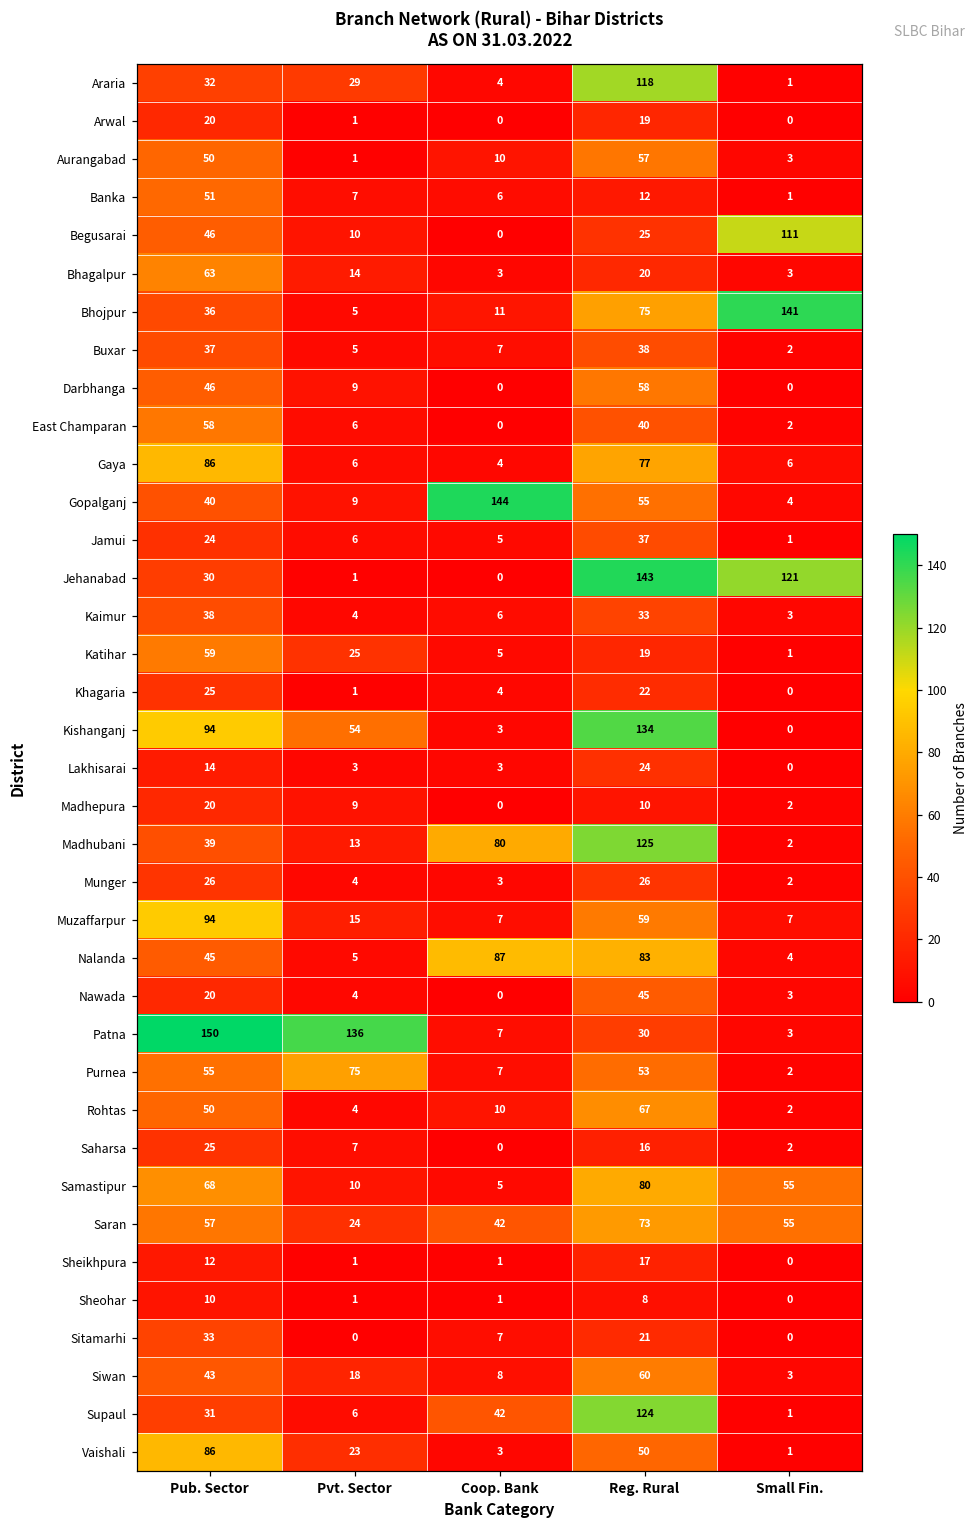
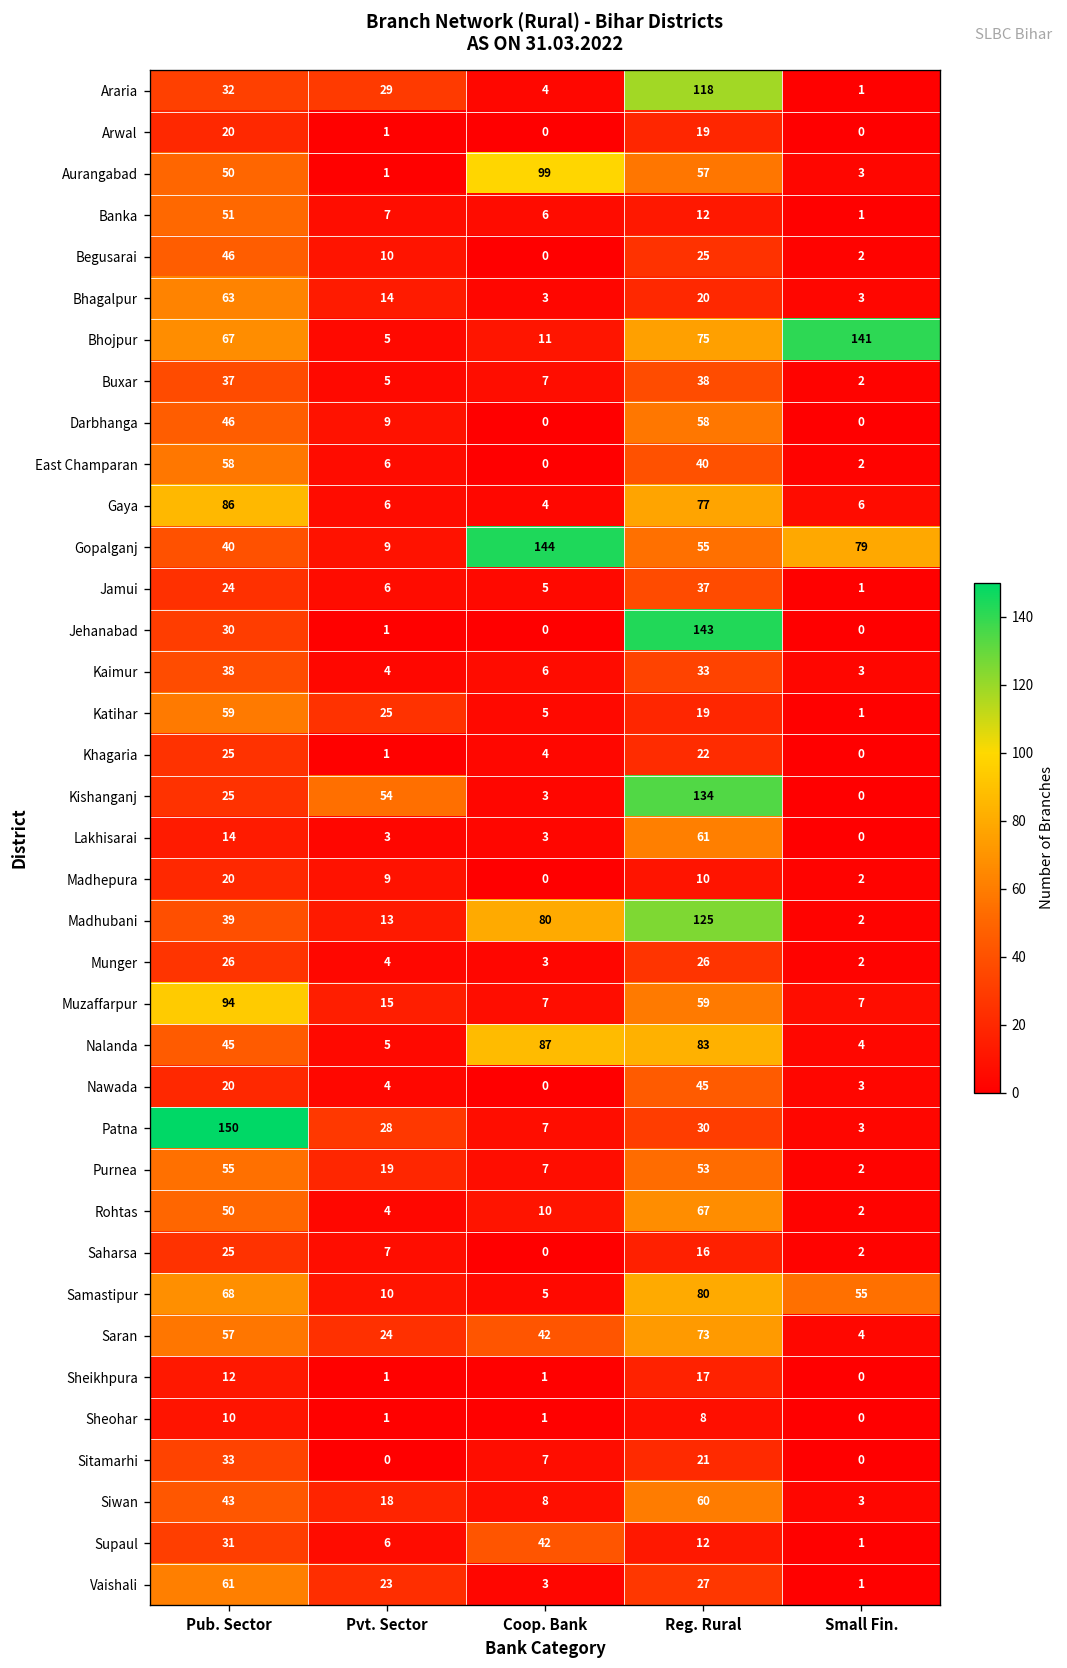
  {
    "Araria": {
      "Pub. Sector": 32,
      "Pvt. Sector": 29,
      "Coop. Bank": 4,
      "Reg. Rural": 118,
      "Small Fin.": 1
    },
    "Arwal": {
      "Pub. Sector": 20,
      "Pvt. Sector": 1,
      "Coop. Bank": 0,
      "Reg. Rural": 19,
      "Small Fin.": 0
    },
    "Aurangabad": {
      "Pub. Sector": 50,
      "Pvt. Sector": 1,
-     "Coop. Bank": 10,
+     "Coop. Bank": 99,
      "Reg. Rural": 57,
      "Small Fin.": 3
    },
    "Banka": {
      "Pub. Sector": 51,
      "Pvt. Sector": 7,
      "Coop. Bank": 6,
      "Reg. Rural": 12,
      "Small Fin.": 1
    },
    "Begusarai": {
      "Pub. Sector": 46,
      "Pvt. Sector": 10,
      "Coop. Bank": 0,
      "Reg. Rural": 25,
-     "Small Fin.": 111
+     "Small Fin.": 2
    },
    "Bhagalpur": {
      "Pub. Sector": 63,
      "Pvt. Sector": 14,
      "Coop. Bank": 3,
      "Reg. Rural": 20,
      "Small Fin.": 3
    },
    "Bhojpur": {
-     "Pub. Sector": 36,
+     "Pub. Sector": 67,
      "Pvt. Sector": 5,
      "Coop. Bank": 11,
      "Reg. Rural": 75,
      "Small Fin.": 141
    },
    "Buxar": {
      "Pub. Sector": 37,
      "Pvt. Sector": 5,
      "Coop. Bank": 7,
      "Reg. Rural": 38,
      "Small Fin.": 2
    },
    "Darbhanga": {
      "Pub. Sector": 46,
      "Pvt. Sector": 9,
      "Coop. Bank": 0,
      "Reg. Rural": 58,
      "Small Fin.": 0
    },
    "East Champaran": {
      "Pub. Sector": 58,
      "Pvt. Sector": 6,
      "Coop. Bank": 0,
      "Reg. Rural": 40,
      "Small Fin.": 2
    },
    "Gaya": {
      "Pub. Sector": 86,
      "Pvt. Sector": 6,
      "Coop. Bank": 4,
      "Reg. Rural": 77,
      "Small Fin.": 6
    },
    "Gopalganj": {
      "Pub. Sector": 40,
      "Pvt. Sector": 9,
      "Coop. Bank": 144,
      "Reg. Rural": 55,
-     "Small Fin.": 4
+     "Small Fin.": 79
    },
    "Jamui": {
      "Pub. Sector": 24,
      "Pvt. Sector": 6,
      "Coop. Bank": 5,
      "Reg. Rural": 37,
      "Small Fin.": 1
    },
    "Jehanabad": {
      "Pub. Sector": 30,
      "Pvt. Sector": 1,
      "Coop. Bank": 0,
      "Reg. Rural": 143,
-     "Small Fin.": 121
+     "Small Fin.": 0
    },
    "Kaimur": {
      "Pub. Sector": 38,
      "Pvt. Sector": 4,
      "Coop. Bank": 6,
      "Reg. Rural": 33,
      "Small Fin.": 3
    },
    "Katihar": {
      "Pub. Sector": 59,
      "Pvt. Sector": 25,
      "Coop. Bank": 5,
      "Reg. Rural": 19,
      "Small Fin.": 1
    },
    "Khagaria": {
      "Pub. Sector": 25,
      "Pvt. Sector": 1,
      "Coop. Bank": 4,
      "Reg. Rural": 22,
      "Small Fin.": 0
    },
    "Kishanganj": {
-     "Pub. Sector": 94,
+     "Pub. Sector": 25,
      "Pvt. Sector": 54,
      "Coop. Bank": 3,
      "Reg. Rural": 134,
      "Small Fin.": 0
    },
    "Lakhisarai": {
      "Pub. Sector": 14,
      "Pvt. Sector": 3,
      "Coop. Bank": 3,
-     "Reg. Rural": 24,
+     "Reg. Rural": 61,
      "Small Fin.": 0
    },
    "Madhepura": {
      "Pub. Sector": 20,
      "Pvt. Sector": 9,
      "Coop. Bank": 0,
      "Reg. Rural": 10,
      "Small Fin.": 2
    },
    "Madhubani": {
      "Pub. Sector": 39,
      "Pvt. Sector": 13,
      "Coop. Bank": 80,
      "Reg. Rural": 125,
      "Small Fin.": 2
    },
    "Munger": {
      "Pub. Sector": 26,
      "Pvt. Sector": 4,
      "Coop. Bank": 3,
      "Reg. Rural": 26,
      "Small Fin.": 2
    },
    "Muzaffarpur": {
      "Pub. Sector": 94,
      "Pvt. Sector": 15,
      "Coop. Bank": 7,
      "Reg. Rural": 59,
      "Small Fin.": 7
    },
    "Nalanda": {
      "Pub. Sector": 45,
      "Pvt. Sector": 5,
      "Coop. Bank": 87,
      "Reg. Rural": 83,
      "Small Fin.": 4
    },
    "Nawada": {
      "Pub. Sector": 20,
      "Pvt. Sector": 4,
      "Coop. Bank": 0,
      "Reg. Rural": 45,
      "Small Fin.": 3
    },
    "Patna": {
      "Pub. Sector": 150,
-     "Pvt. Sector": 136,
+     "Pvt. Sector": 28,
      "Coop. Bank": 7,
      "Reg. Rural": 30,
      "Small Fin.": 3
    },
    "Purnea": {
      "Pub. Sector": 55,
-     "Pvt. Sector": 75,
+     "Pvt. Sector": 19,
      "Coop. Bank": 7,
      "Reg. Rural": 53,
      "Small Fin.": 2
    },
    "Rohtas": {
      "Pub. Sector": 50,
      "Pvt. Sector": 4,
      "Coop. Bank": 10,
      "Reg. Rural": 67,
      "Small Fin.": 2
    },
    "Saharsa": {
      "Pub. Sector": 25,
      "Pvt. Sector": 7,
      "Coop. Bank": 0,
      "Reg. Rural": 16,
      "Small Fin.": 2
    },
    "Samastipur": {
      "Pub. Sector": 68,
      "Pvt. Sector": 10,
      "Coop. Bank": 5,
      "Reg. Rural": 80,
      "Small Fin.": 55
    },
    "Saran": {
      "Pub. Sector": 57,
      "Pvt. Sector": 24,
      "Coop. Bank": 42,
      "Reg. Rural": 73,
-     "Small Fin.": 55
+     "Small Fin.": 4
    },
    "Sheikhpura": {
      "Pub. Sector": 12,
      "Pvt. Sector": 1,
      "Coop. Bank": 1,
      "Reg. Rural": 17,
      "Small Fin.": 0
    },
    "Sheohar": {
      "Pub. Sector": 10,
      "Pvt. Sector": 1,
      "Coop. Bank": 1,
      "Reg. Rural": 8,
      "Small Fin.": 0
    },
    "Sitamarhi": {
      "Pub. Sector": 33,
      "Pvt. Sector": 0,
      "Coop. Bank": 7,
      "Reg. Rural": 21,
      "Small Fin.": 0
    },
    "Siwan": {
      "Pub. Sector": 43,
      "Pvt. Sector": 18,
      "Coop. Bank": 8,
      "Reg. Rural": 60,
      "Small Fin.": 3
    },
    "Supaul": {
      "Pub. Sector": 31,
      "Pvt. Sector": 6,
      "Coop. Bank": 42,
-     "Reg. Rural": 124,
+     "Reg. Rural": 12,
      "Small Fin.": 1
    },
    "Vaishali": {
-     "Pub. Sector": 86,
+     "Pub. Sector": 61,
      "Pvt. Sector": 23,
      "Coop. Bank": 3,
-     "Reg. Rural": 50,
+     "Reg. Rural": 27,
      "Small Fin.": 1
    }
  }
